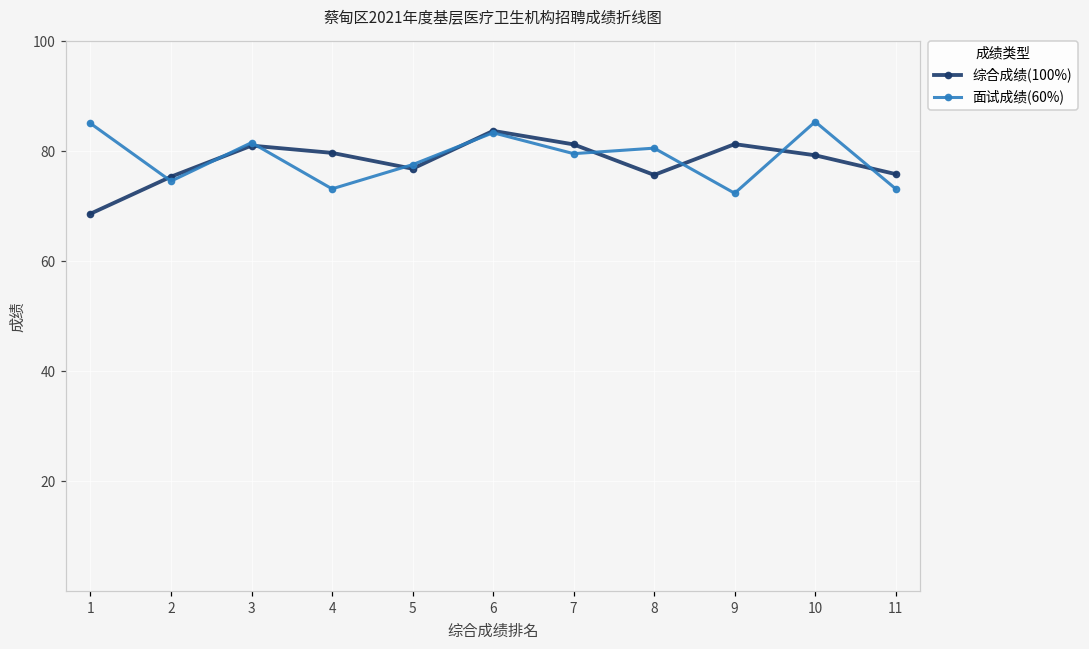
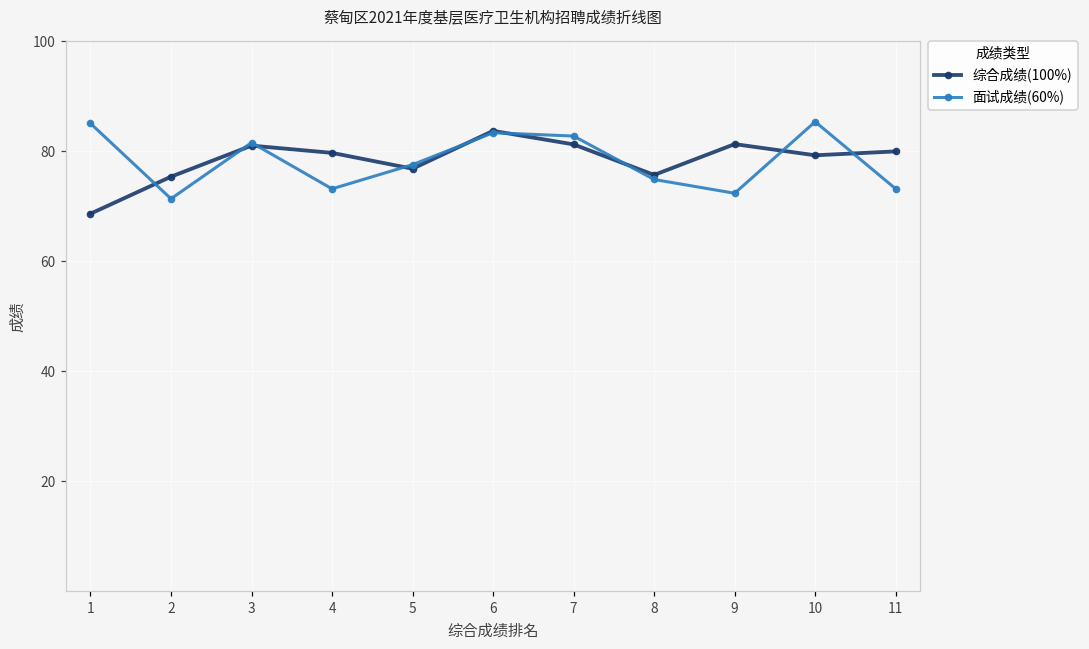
  {
    "综合成绩(100%)": {
      "1": 69,
      "2": 75,
      "3": 81,
      "4": 80,
      "5": 77,
      "7": 81,
      "8": 76,
      "9": 81,
      "10": 79,
-     "11": 76
+     "11": 80
    },
    "面试成绩(60%)": {
      "1": 85,
-     "2": 75,
+     "2": 71,
      "3": 82,
      "4": 73,
      "5": 78,
-     "7": 80,
-     "8": 81,
+     "7": 83,
+     "8": 75,
      "9": 72,
      "10": 85,
      "11": 73
    }
  }
